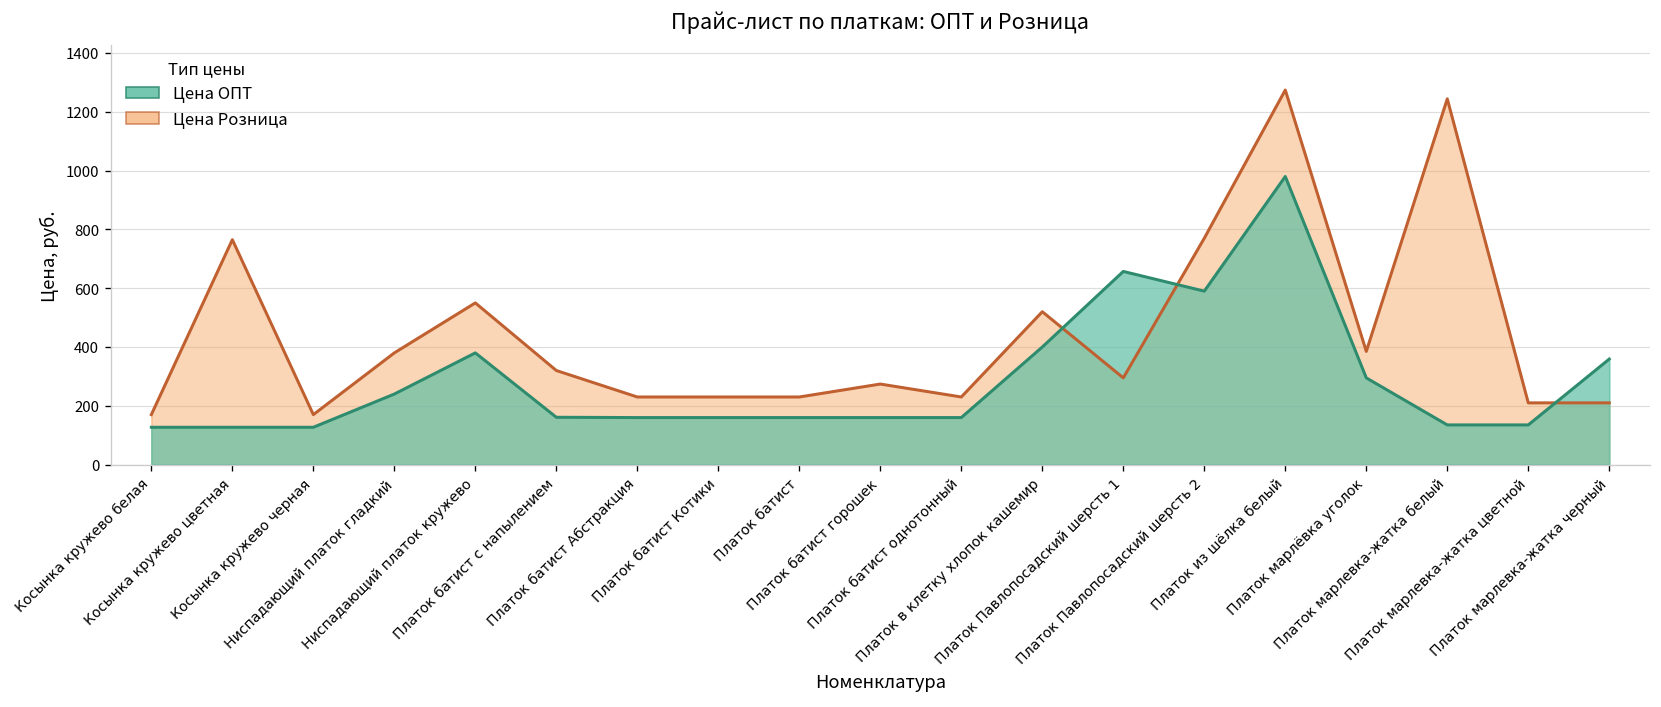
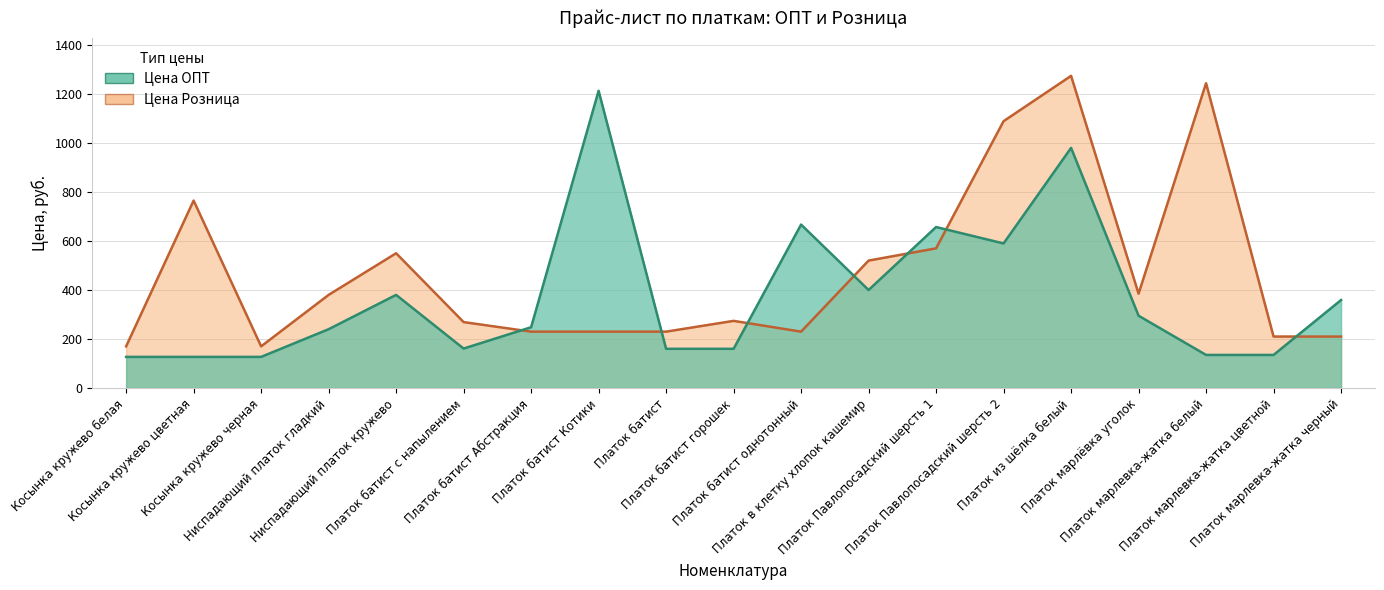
  {
    "Цена Розница": {
      "Косынка кружево белая": 170,
      "Косынка кружево цветная": 770,
      "Косынка кружево черная": 170,
      "Ниспадающий платок гладкий": 380,
      "Ниспадающий платок кружево": 550,
-     "Платок батист с напылением": 320,
+     "Платок батист с напылением": 270,
      "Платок батист Абстракция": 230,
      "Платок батист Котики": 230,
      "Платок батист": 230,
      "Платок батист горошек": 270,
      "Платок батист однотонный": 230,
      "Платок в клетку хлопок кашемир": 520,
-     "Платок Павлопосадский шерсть 1": 300,
-     "Платок Павлопосадский шерсть 2": 770,
+     "Платок Павлопосадский шерсть 1": 570,
+     "Платок Павлопосадский шерсть 2": 1090,
      "Платок из шёлка белый": 1270,
      "Платок марлёвка уголок": 390,
      "Платок марлевка-жатка белый": 1240,
      "Платок марлевка-жатка цветной": 210,
      "Платок марлевка-жатка черный": 210
    },
    "Цена ОПТ": {
      "Косынка кружево белая": 130,
      "Косынка кружево цветная": 130,
      "Косынка кружево черная": 130,
      "Ниспадающий платок гладкий": 240,
      "Ниспадающий платок кружево": 380,
      "Платок батист с напылением": 160,
-     "Платок батист Абстракция": 160,
-     "Платок батист Котики": 160,
+     "Платок батист Абстракция": 250,
+     "Платок батист Котики": 1210,
      "Платок батист": 160,
      "Платок батист горошек": 160,
-     "Платок батист однотонный": 160,
+     "Платок батист однотонный": 670,
      "Платок в клетку хлопок кашемир": 400,
      "Платок Павлопосадский шерсть 1": 660,
      "Платок Павлопосадский шерсть 2": 590,
      "Платок из шёлка белый": 980,
      "Платок марлёвка уголок": 300,
      "Платок марлевка-жатка белый": 140,
      "Платок марлевка-жатка цветной": 140,
      "Платок марлевка-жатка черный": 360
    }
  }
